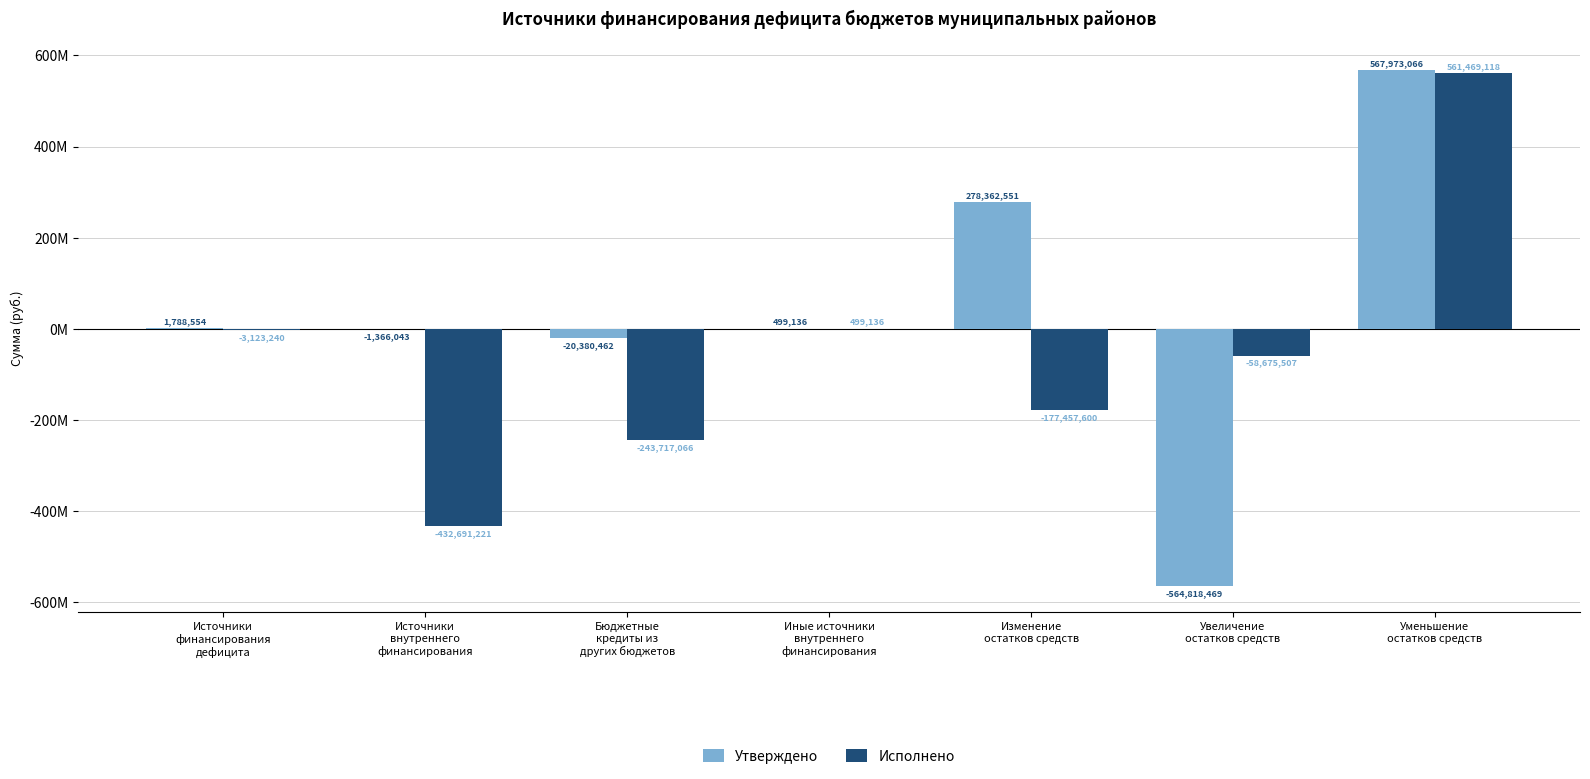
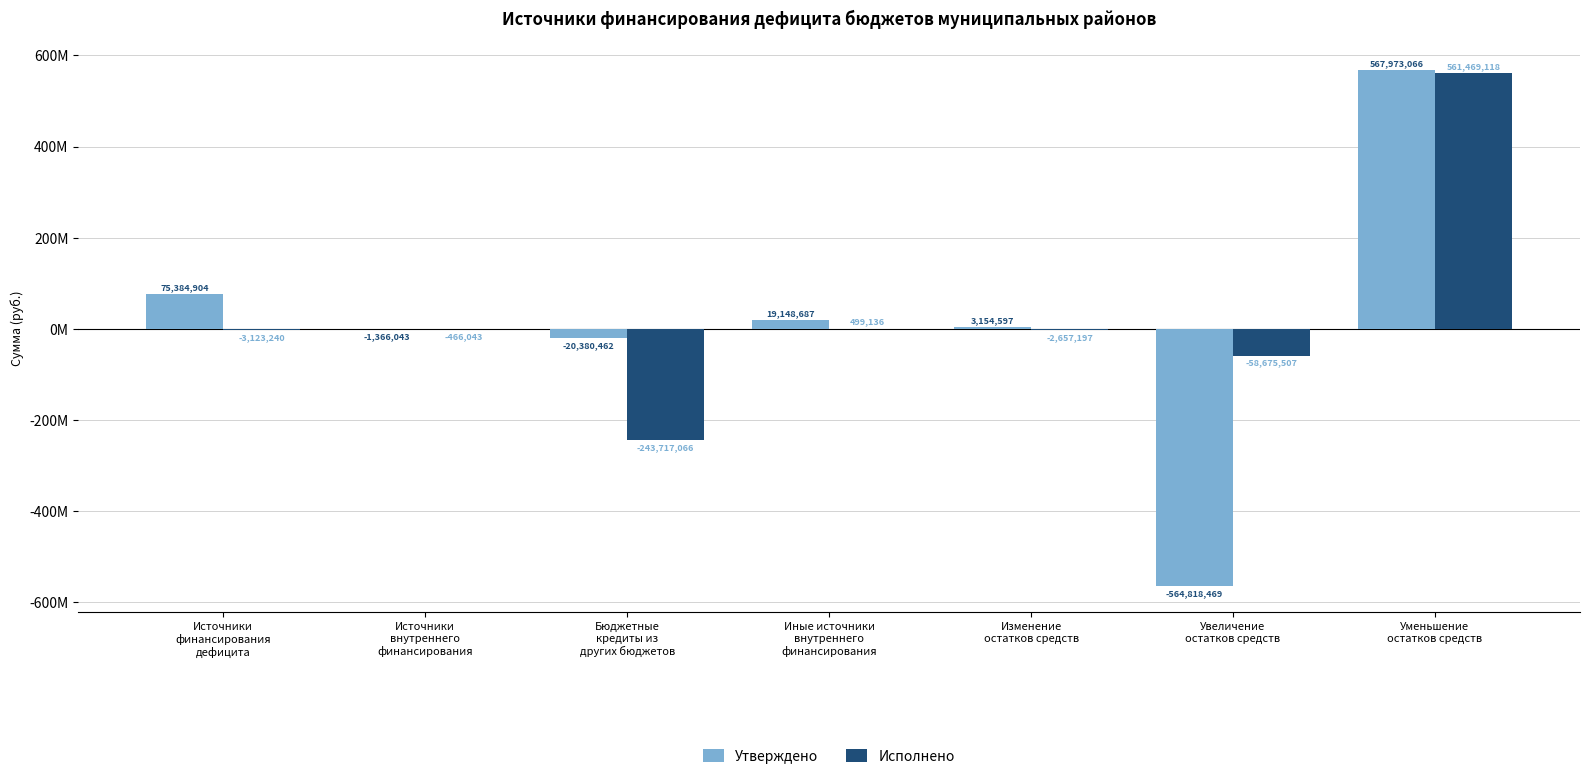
  {
    "Утверждено": {
-     "Источники финансирования дефицита": "1,788,554",
+     "Источники финансирования дефицита": "75,384,904",
      "Источники внутреннего финансирования": "-1,366,043",
      "Бюджетные кредиты из других бюджетов": "-20,380,462",
-     "Иные источники внутреннего финансирования": "499,136",
-     "Изменение остатков средств": "278,362,551",
+     "Иные источники внутреннего финансирования": "19,148,687",
+     "Изменение остатков средств": "3,154,597",
      "Увеличение остатков средств": "-564,818,469",
      "Уменьшение остатков средств": "567,973,066"
    },
    "Исполнено": {
      "Источники финансирования дефицита": "-3,123,240",
-     "Источники внутреннего финансирования": "-432,691,221",
+     "Источники внутреннего финансирования": "-466,043",
      "Бюджетные кредиты из других бюджетов": "-243,717,066",
      "Иные источники внутреннего финансирования": "499,136",
-     "Изменение остатков средств": "-177,457,600",
+     "Изменение остатков средств": "-2,657,197",
      "Увеличение остатков средств": "-58,675,507",
      "Уменьшение остатков средств": "561,469,118"
    }
  }
